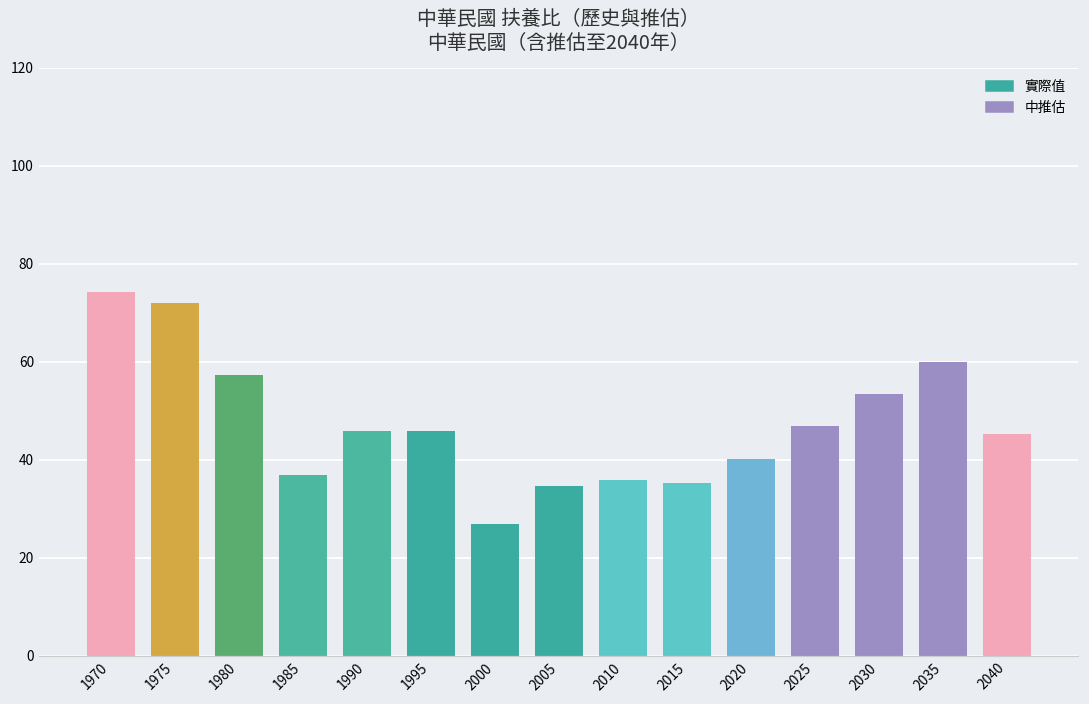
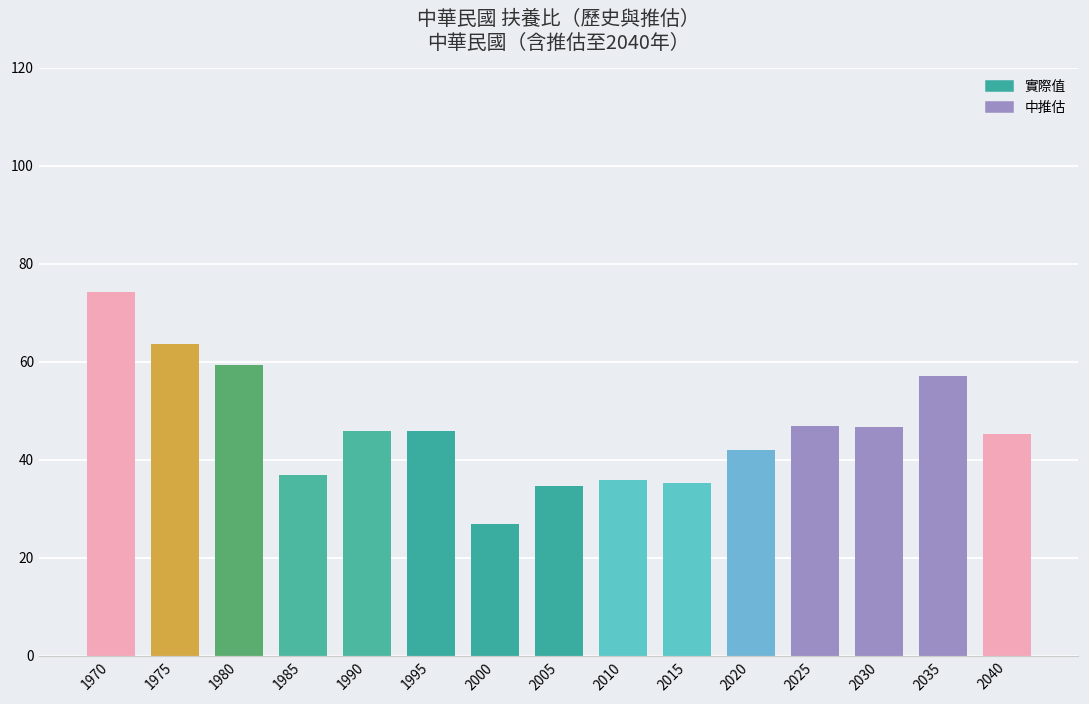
  {
    "1970": 74,
-   "1975": 72,
-   "1980": 57,
+   "1975": 64,
+   "1980": 59,
    "1985": 37,
    "1990": 46,
    "1995": 46,
    "2000": 27,
    "2005": 35,
    "2010": 36,
    "2015": 35,
-   "2020": 40,
+   "2020": 42,
    "2025": 47,
-   "2030": 53,
-   "2035": 60,
+   "2030": 47,
+   "2035": 57,
    "2040": 45
  }
